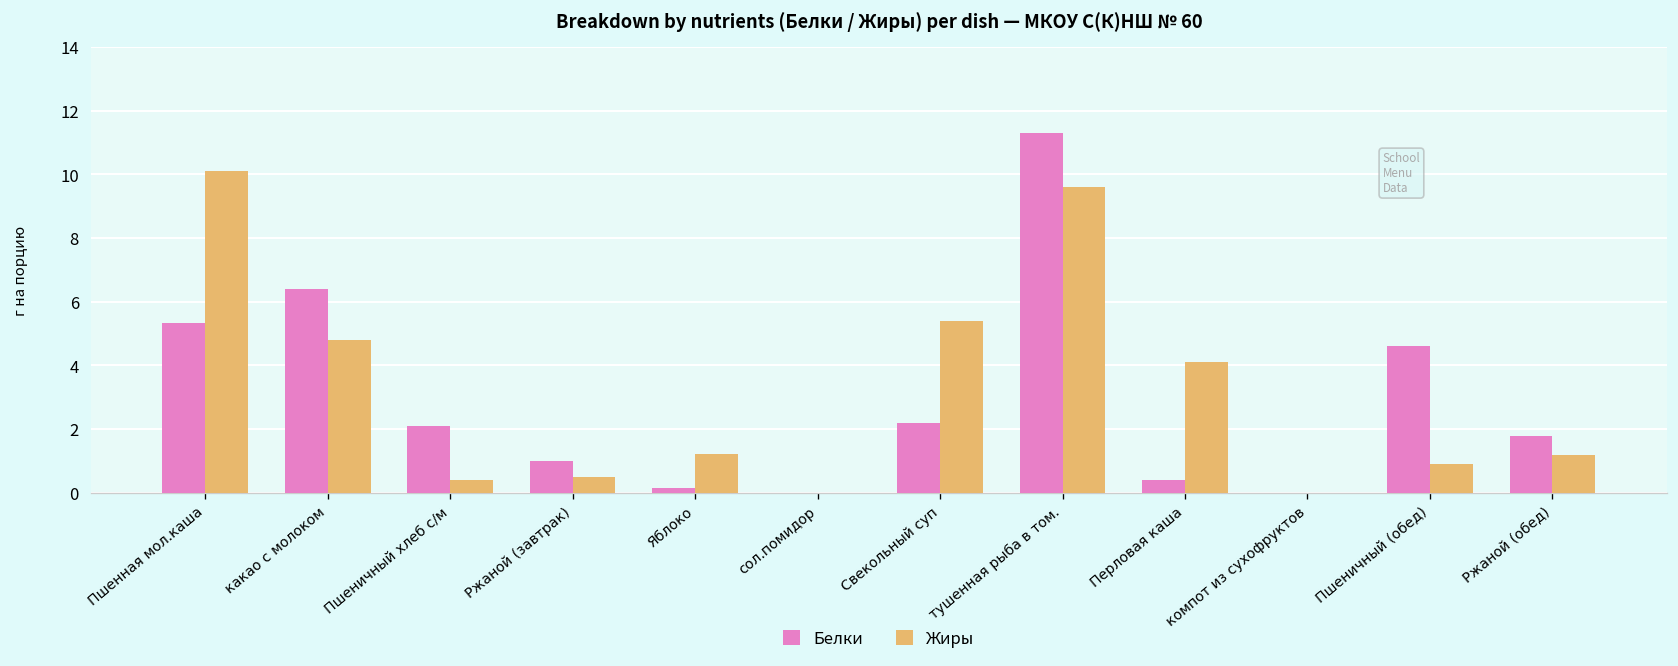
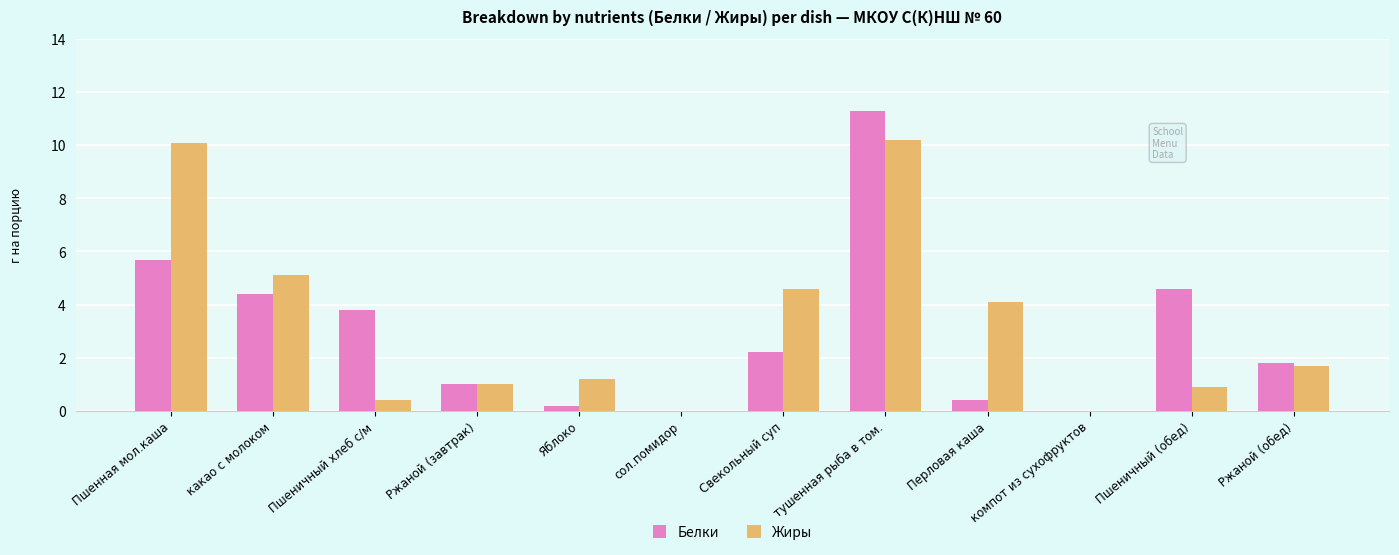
  {
    "Белки": {
-     "Пшенная мол.каша": 5.3,
-     "какао с молоком": 6.4,
-     "Пшеничный хлеб с/м": 2.1,
+     "Пшенная мол.каша": 5.7,
+     "какао с молоком": 4.4,
+     "Пшеничный хлеб с/м": 3.8,
      "Ржаной (завтрак)": 1.0,
      "Яблоко": 0.2,
      "сол.помидор": 0.0,
      "Свекольный суп": 2.2,
      "тушенная рыба в том.": 11.3,
      "Перловая каша": 0.4,
      "компот из сухофруктов": 0.0,
      "Пшеничный (обед)": 4.6,
      "Ржаной (обед)": 1.8
    },
    "Жиры": {
      "Пшенная мол.каша": 10.1,
-     "какао с молоком": 4.8,
+     "какао с молоком": 5.1,
      "Пшеничный хлеб с/м": 0.4,
-     "Ржаной (завтрак)": 0.5,
+     "Ржаной (завтрак)": 1.0,
      "Яблоко": 1.2,
      "сол.помидор": 0.0,
-     "Свекольный суп": 5.4,
-     "тушенная рыба в том.": 9.6,
+     "Свекольный суп": 4.6,
+     "тушенная рыба в том.": 10.2,
      "Перловая каша": 4.1,
      "компот из сухофруктов": 0.0,
      "Пшеничный (обед)": 0.9,
-     "Ржаной (обед)": 1.2
+     "Ржаной (обед)": 1.7
    }
  }
